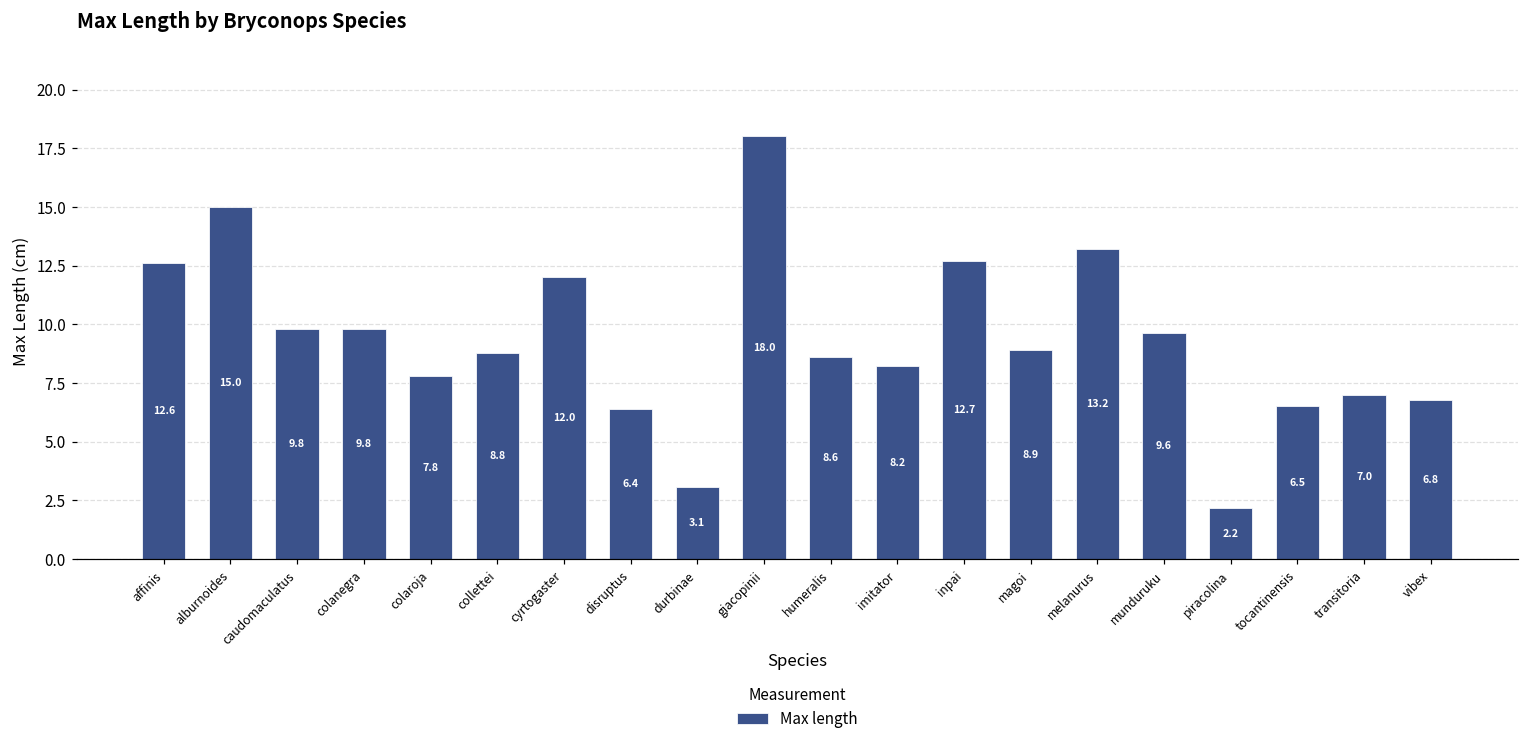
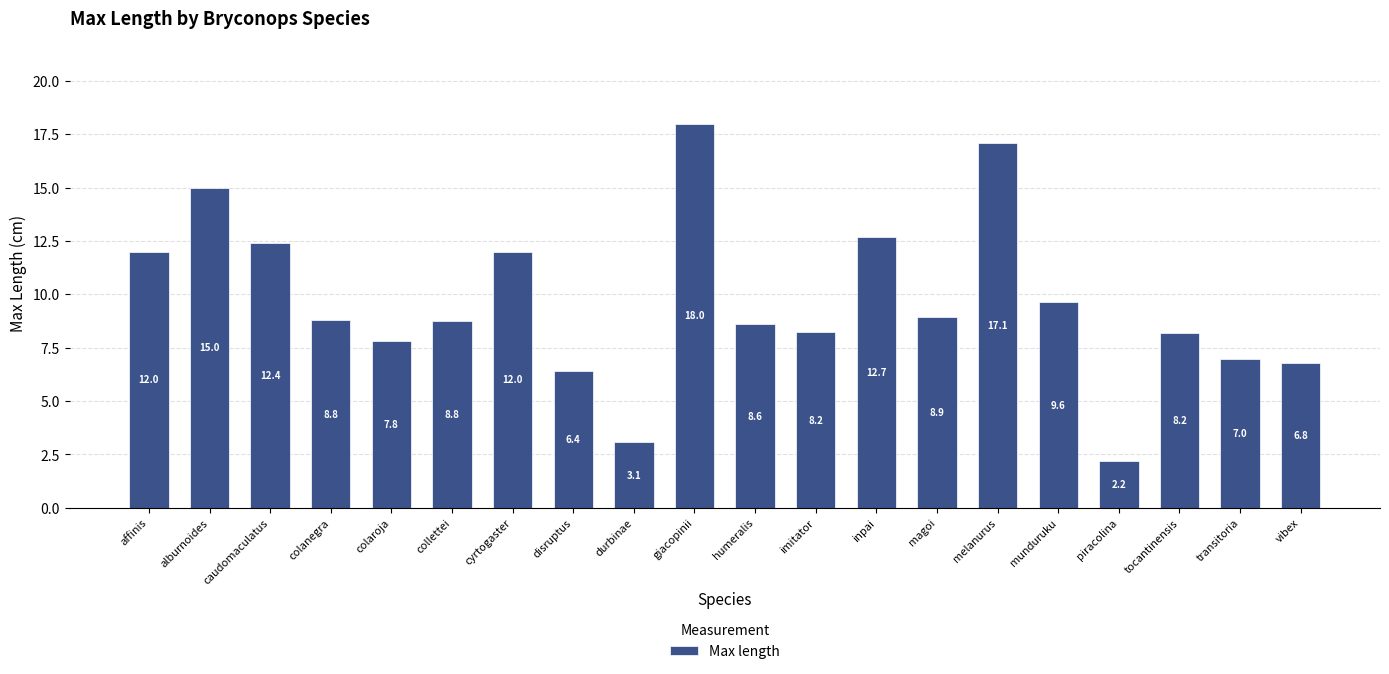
  {
-   "affinis": 12.6,
+   "affinis": 12.0,
    "alburnoides": 15.0,
-   "caudomaculatus": 9.8,
-   "colanegra": 9.8,
+   "caudomaculatus": 12.4,
+   "colanegra": 8.8,
    "colaroja": 7.8,
    "collettei": 8.8,
    "cyrtogaster": 12.0,
    "disruptus": 6.4,
    "durbinae": 3.1,
    "giacopinii": 18.0,
    "humeralis": 8.6,
    "imitator": 8.2,
    "inpai": 12.7,
    "magoi": 8.9,
-   "melanurus": 13.2,
+   "melanurus": 17.1,
    "munduruku": 9.6,
    "piracolina": 2.2,
-   "tocantinensis": 6.5,
+   "tocantinensis": 8.2,
    "transitoria": 7.0,
    "vibex": 6.8
  }
